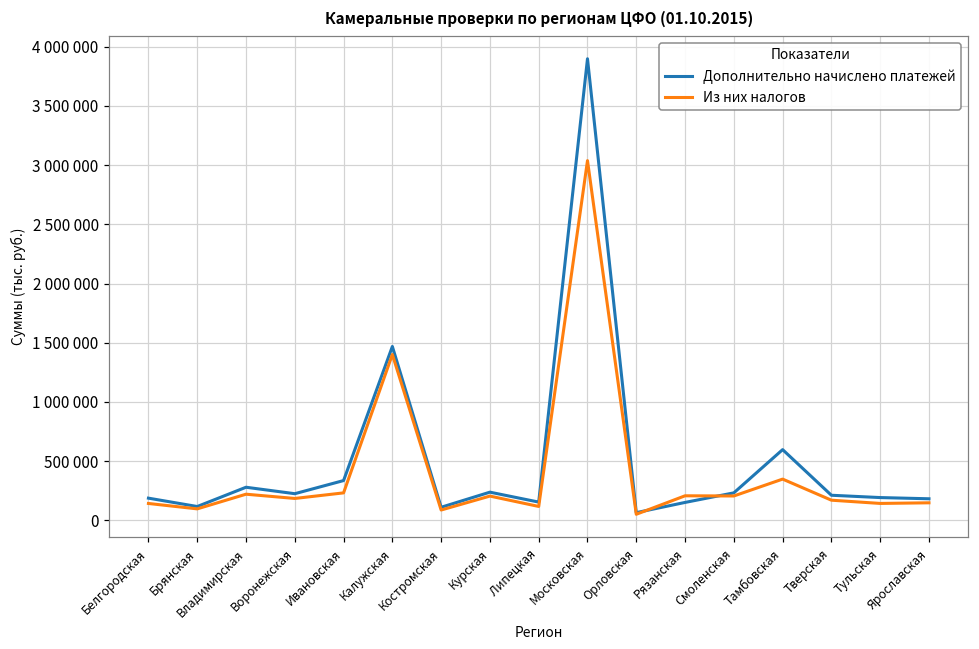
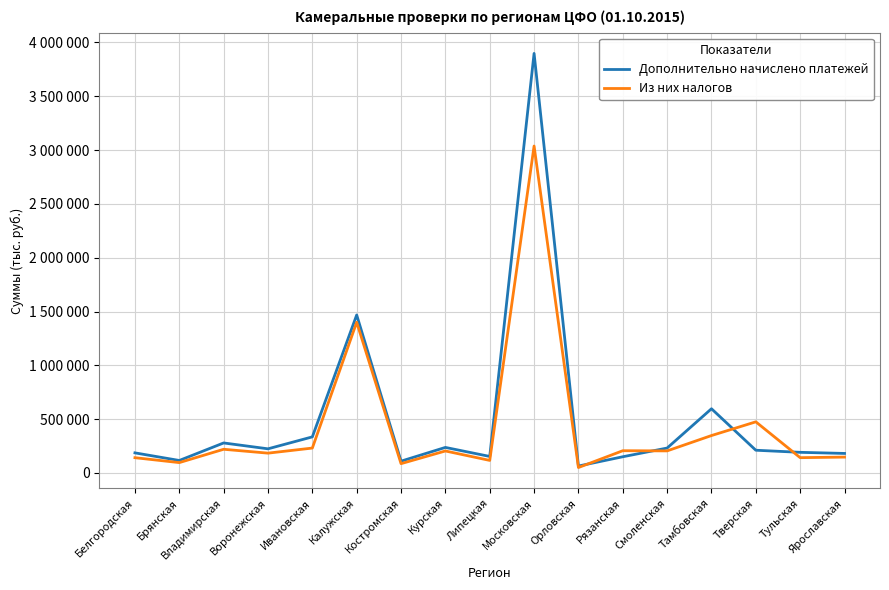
  {
    "Дополнительно начислено платежей": {
      "Белгородская": 190000,
      "Владимирская": 280000,
      "Воронежская": 220000,
      "Ивановская": 340000,
      "Калужская": 1470000,
      "Курская": 240000,
      "Липецкая": 150000,
      "Московская": 3900000,
      "Рязанская": 150000,
      "Смоленская": 230000,
      "Тамбовская": 600000,
      "Тверская": 210000,
      "Тульская": 190000,
      "Ярославская": 180000
    },
    "Из них налогов": {
      "Белгородская": 140000,
      "Владимирская": 220000,
      "Воронежская": 180000,
      "Ивановская": 230000,
      "Калужская": 1400000,
      "Курская": 200000,
      "Липецкая": 120000,
      "Московская": 3040000,
      "Рязанская": 210000,
      "Смоленская": 210000,
      "Тамбовская": 350000,
-     "Тверская": 170000,
+     "Тверская": 480000,
      "Тульская": 140000,
      "Ярославская": 150000
    }
  }
